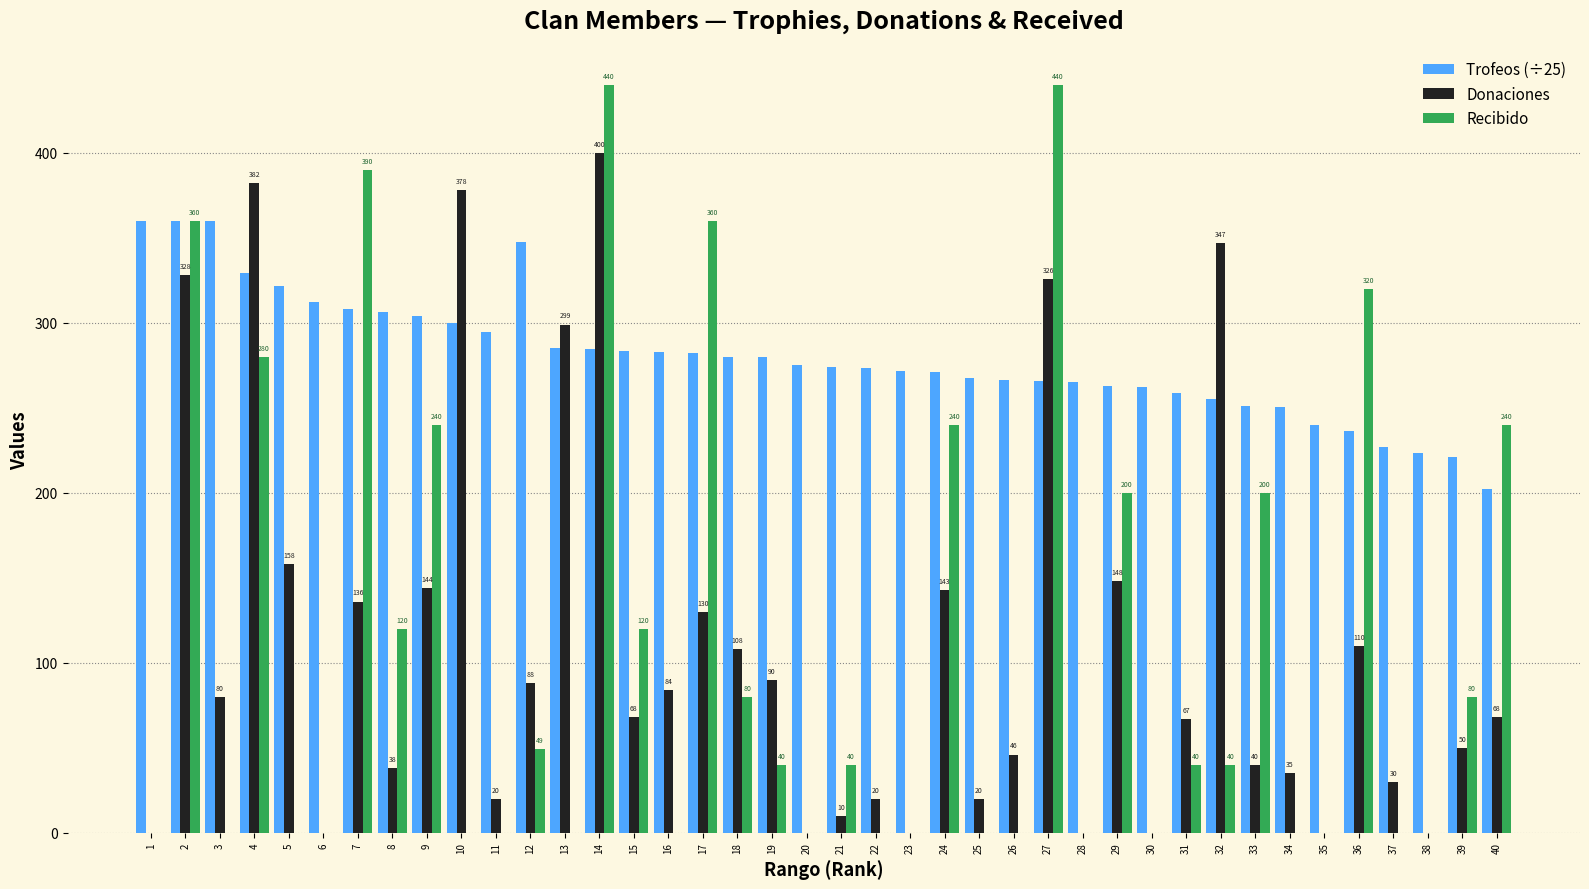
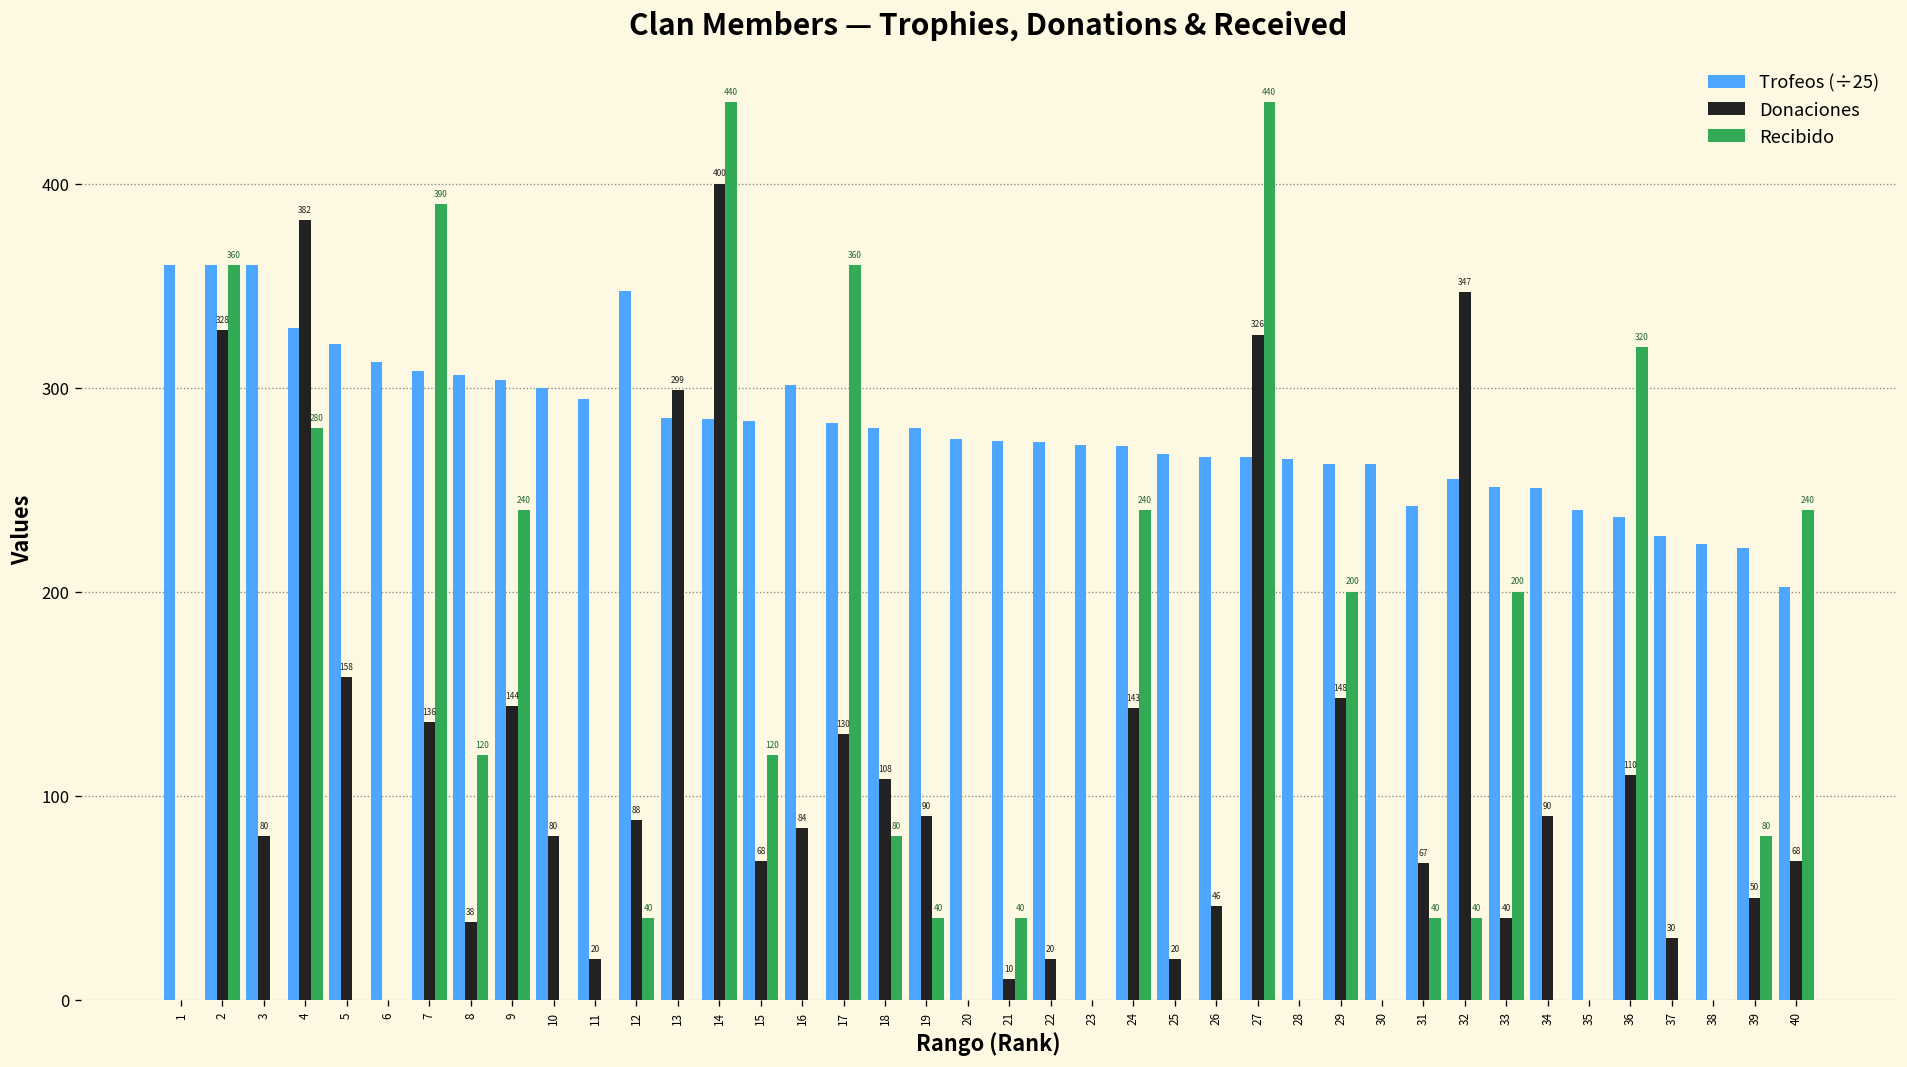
  {
    "Trofeos (÷25)": {
      "1": 360,
      "4": 329,
      "5": 322,
      "6": 312,
      "7": 308,
      "8": 306,
      "9": 304,
      "10": 300,
      "11": 295,
      "12": 347,
      "13": 285,
      "14": 285,
      "15": 284,
-     "16": 283,
+     "16": 301,
      "17": 283,
      "18": 280,
      "19": 280,
      "20": 275,
      "21": 274,
      "22": 273,
      "23": 272,
      "24": 271,
      "25": 268,
      "26": 266,
      "27": 266,
      "28": 265,
      "29": 263,
      "30": 262,
-     "31": 258,
+     "31": 242,
      "32": 255,
      "33": 251,
      "34": 251,
      "35": 240,
      "36": 237,
      "37": 227,
      "38": 223,
      "39": 221,
      "40": 202
    },
    "Donaciones": {
      "2": 328,
      "3": 80,
      "4": 382,
      "5": 158,
      "7": 136,
      "8": 38,
      "9": 144,
-     "10": 378,
+     "10": 80,
      "11": 20,
      "12": 88,
      "13": 299,
      "14": 400,
      "15": 68,
      "16": 84,
      "17": 130,
      "18": 108,
      "19": 90,
      "21": 10,
      "22": 20,
      "24": 143,
      "25": 20,
      "26": 46,
      "27": 326,
      "29": 148,
      "31": 67,
      "32": 347,
      "33": 40,
-     "34": 35,
+     "34": 90,
      "36": 110,
      "37": 30,
      "39": 50,
      "40": 68
    },
    "Recibido": {
      "2": 360,
      "4": 280,
      "7": 390,
      "8": 120,
      "9": 240,
-     "12": 49,
+     "12": 40,
      "14": 440,
      "15": 120,
      "17": 360,
      "18": 80,
      "19": 40,
      "21": 40,
      "24": 240,
      "27": 440,
      "29": 200,
      "31": 40,
      "32": 40,
      "33": 200,
      "36": 320,
      "39": 80,
      "40": 240
    }
  }
